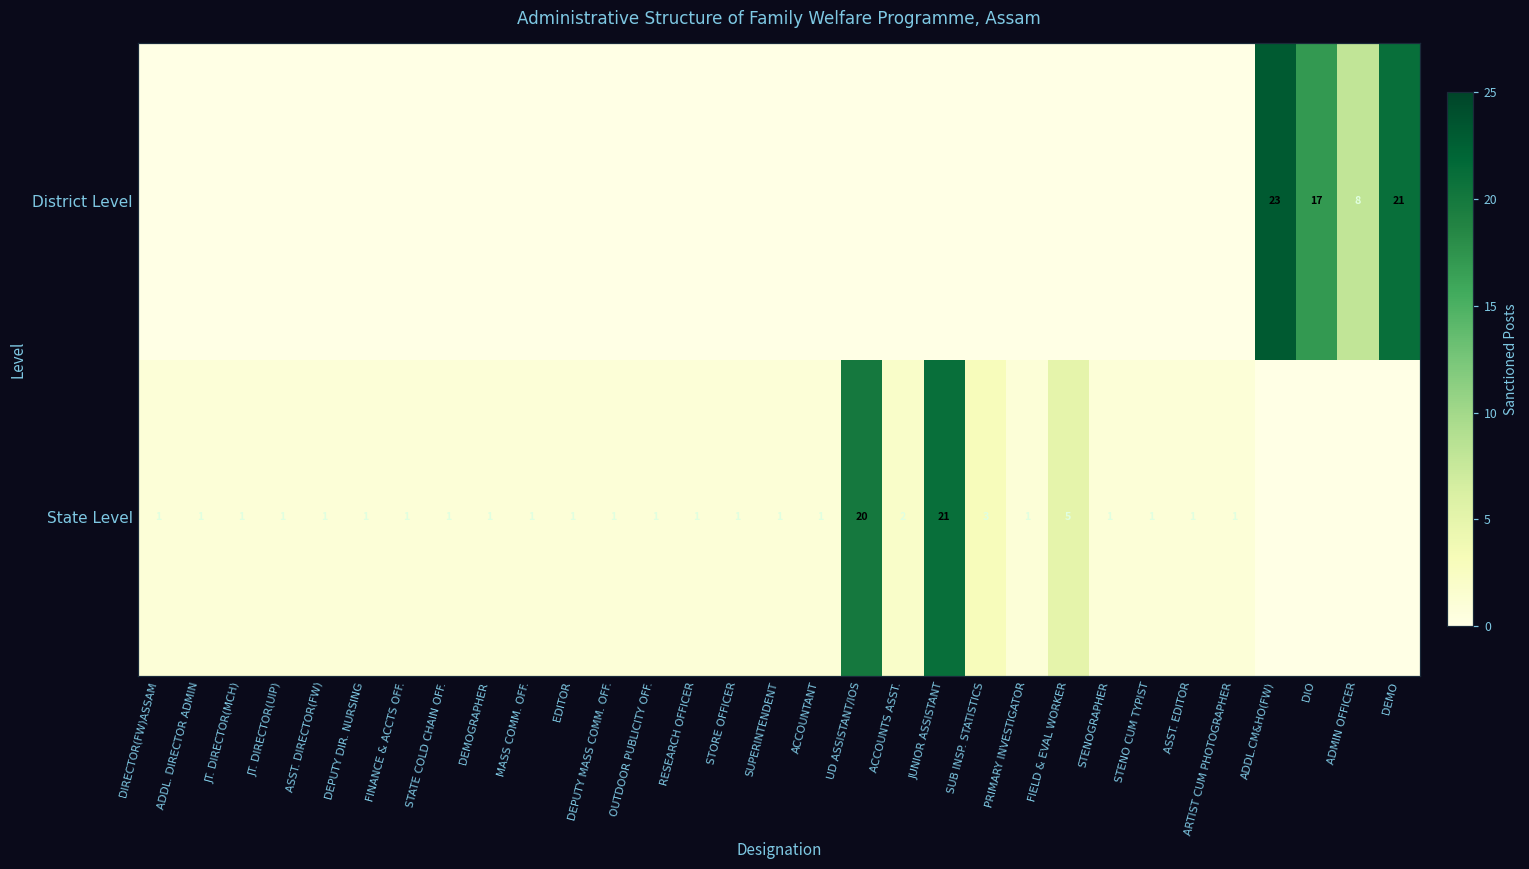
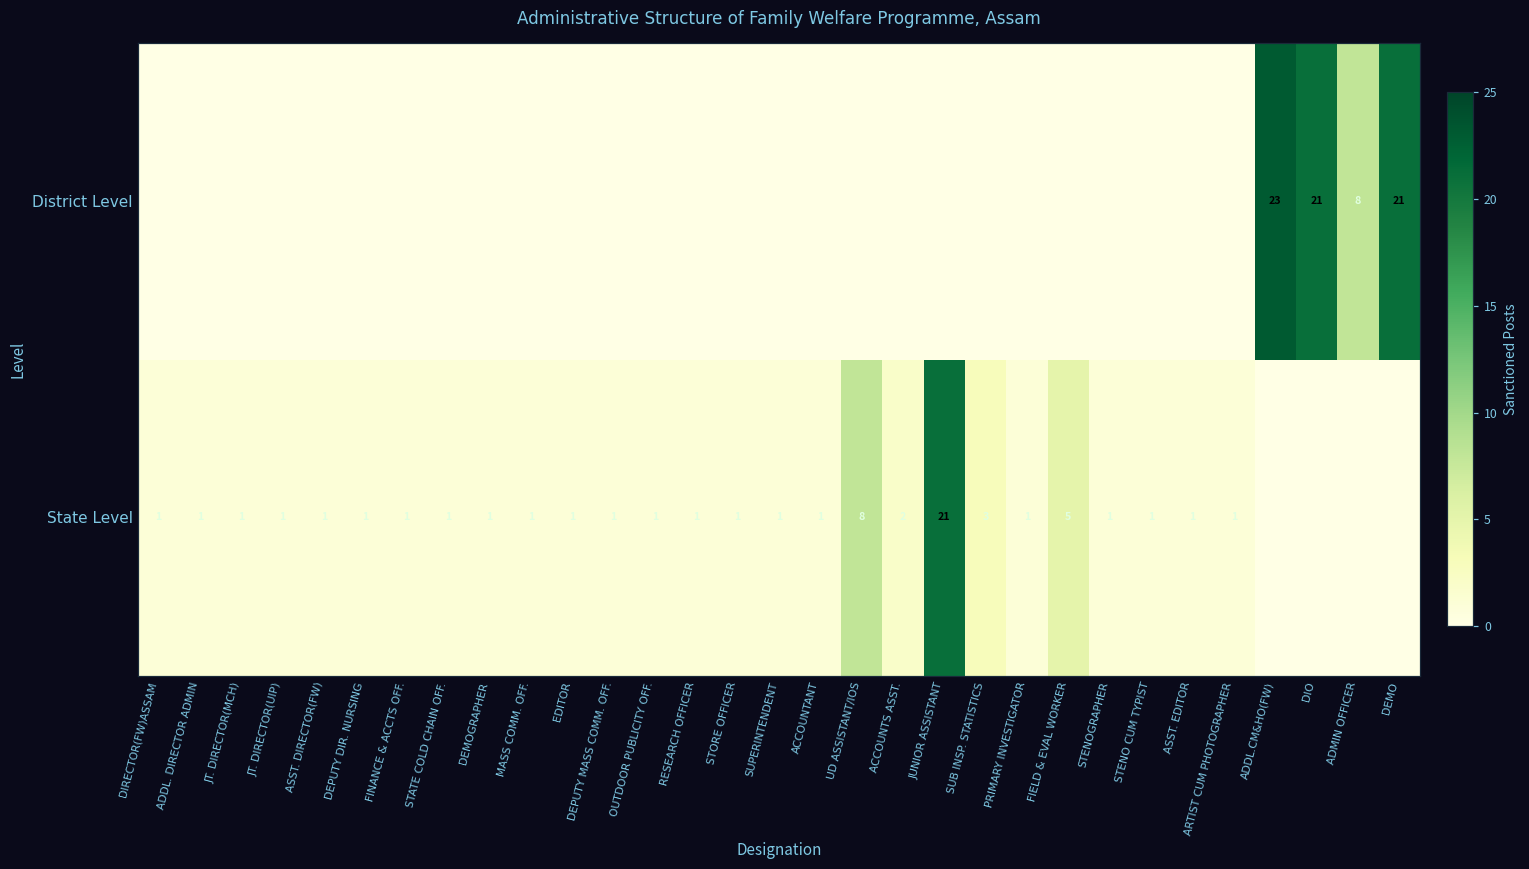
  {
    "District Level": {
      "ADDL.CM&HO(FW)": 23,
-     "DIO": 17,
+     "DIO": 21,
      "ADMIN OFFICER": 8,
      "DEMO": 21
    },
    "State Level": {
-     "UD ASSISTANT/IOS": 20,
+     "UD ASSISTANT/IOS": 8,
      "JUNIOR ASSISTANT": 21,
      "FIELD & EVAL WORKER": 5
    }
  }
